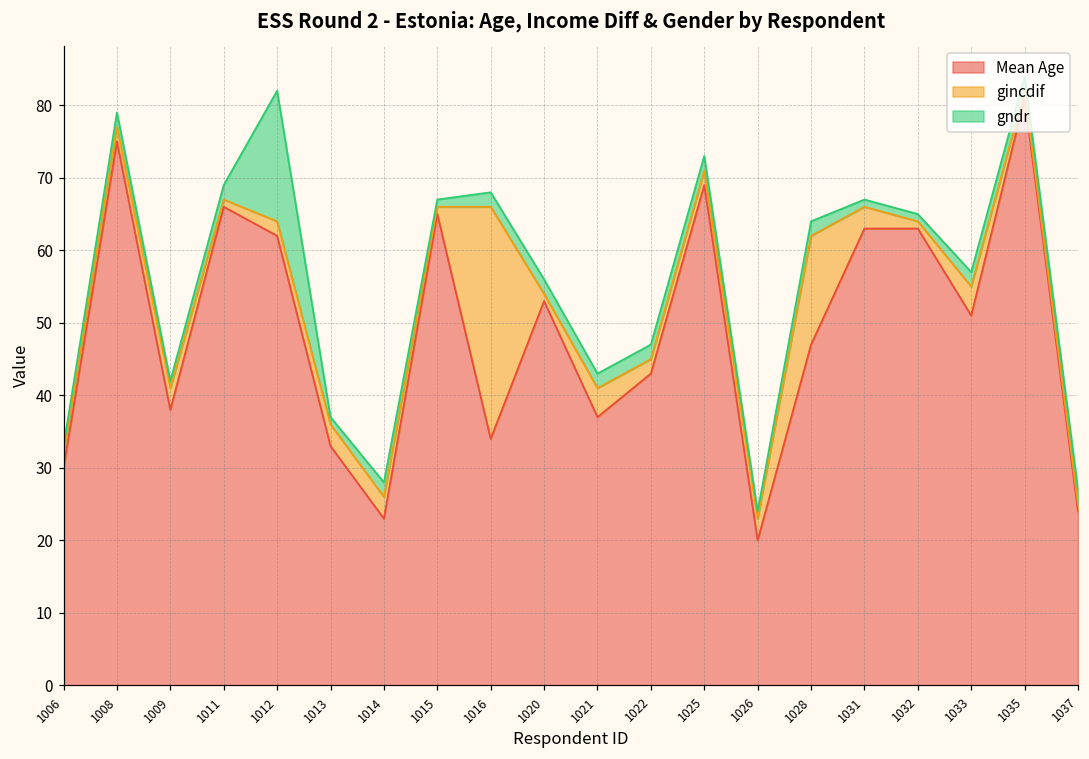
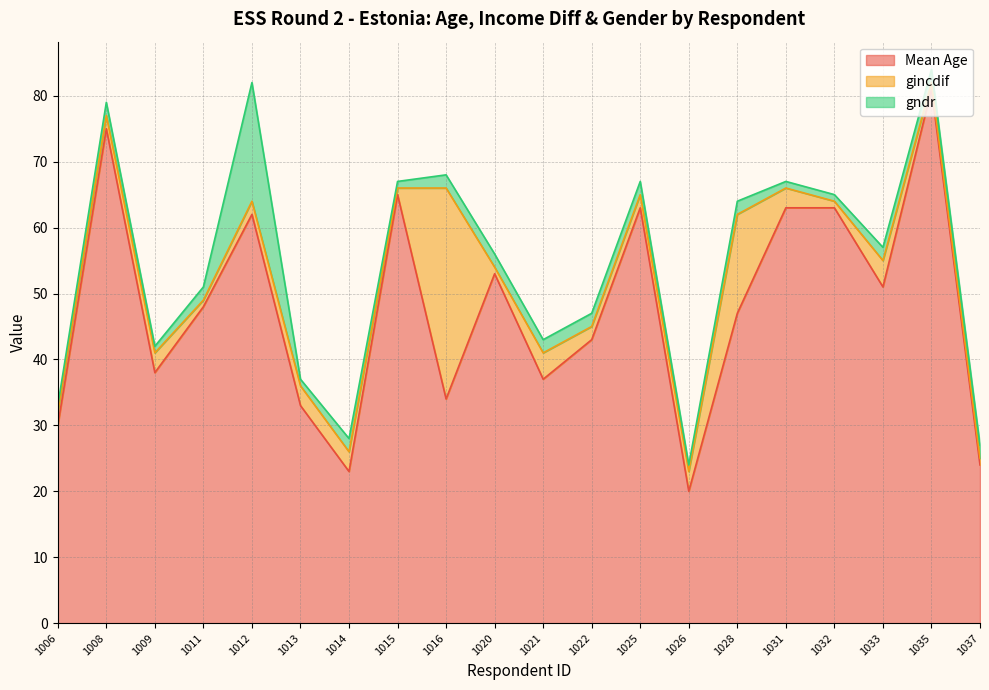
  {
    "Mean Age": {
      "1006": 30,
      "1008": 75,
      "1009": 38,
-     "1011": 66,
+     "1011": 48,
      "1012": 62,
      "1013": 33,
      "1014": 23,
      "1015": 65,
      "1016": 34,
      "1020": 53,
      "1021": 37,
      "1022": 43,
-     "1025": 69,
+     "1025": 63,
      "1026": 20,
      "1028": 47,
      "1031": 63,
      "1032": 63,
      "1033": 51,
      "1037": 24
    },
    "gincdif": {
      "1006": 2,
      "1008": 2,
      "1009": 3,
      "1011": 1,
      "1012": 2,
      "1013": 3,
      "1014": 3,
      "1015": 1,
      "1016": 32,
      "1020": 1,
      "1021": 4,
      "1022": 2,
      "1025": 2,
      "1026": 3,
      "1028": 15,
      "1031": 3,
      "1032": 1,
      "1033": 4,
      "1037": 1
    },
    "gndr": {
      "1006": 1,
      "1008": 2,
      "1009": 1,
      "1011": 2,
      "1012": 18,
      "1013": 1,
      "1014": 2,
      "1015": 1,
      "1016": 2,
      "1020": 2,
      "1021": 2,
      "1022": 2,
      "1025": 2,
      "1026": 1,
      "1028": 2,
      "1031": 1,
      "1032": 1,
      "1033": 2,
      "1037": 2
    }
  }
